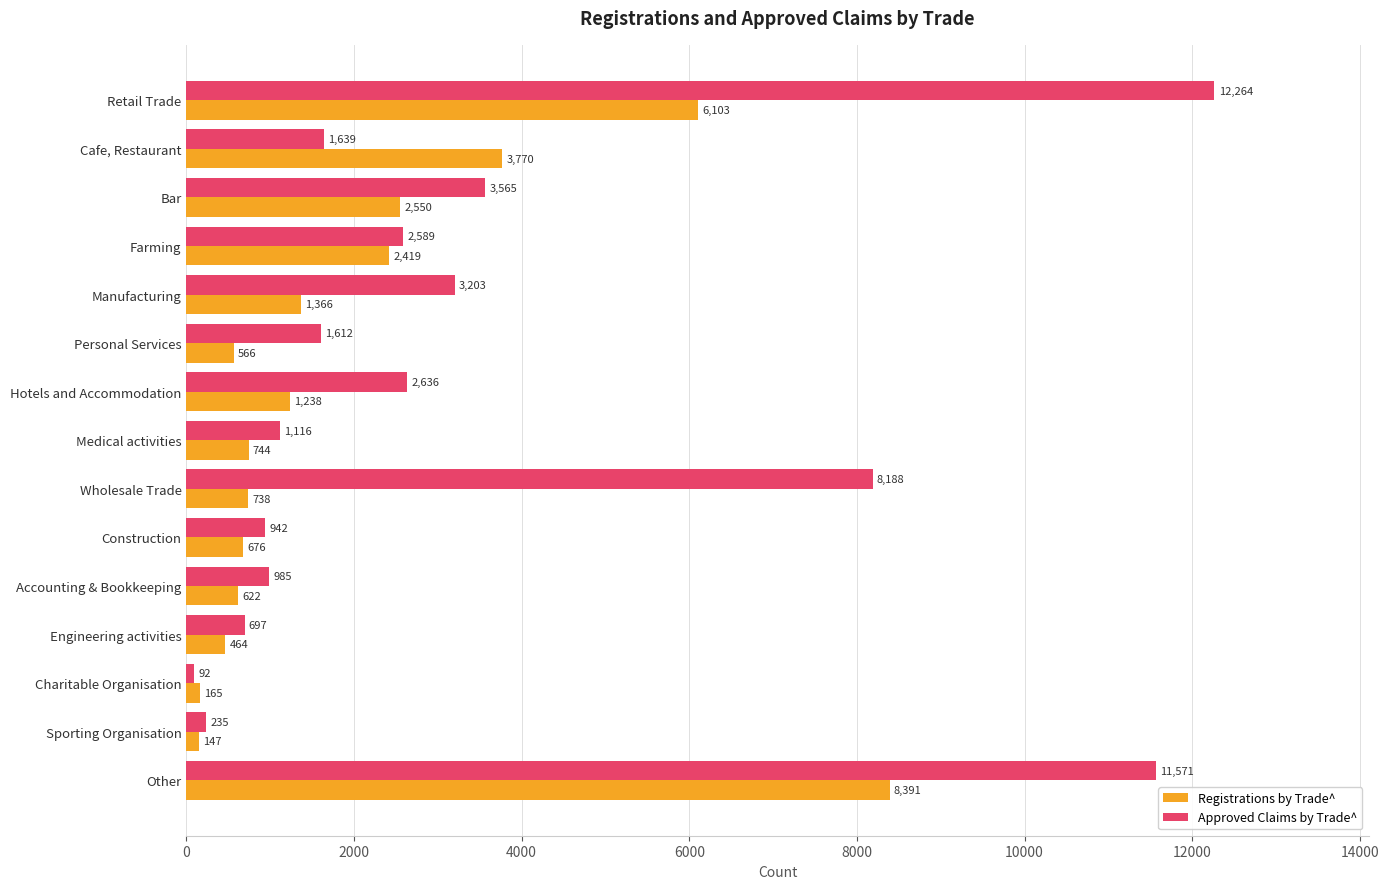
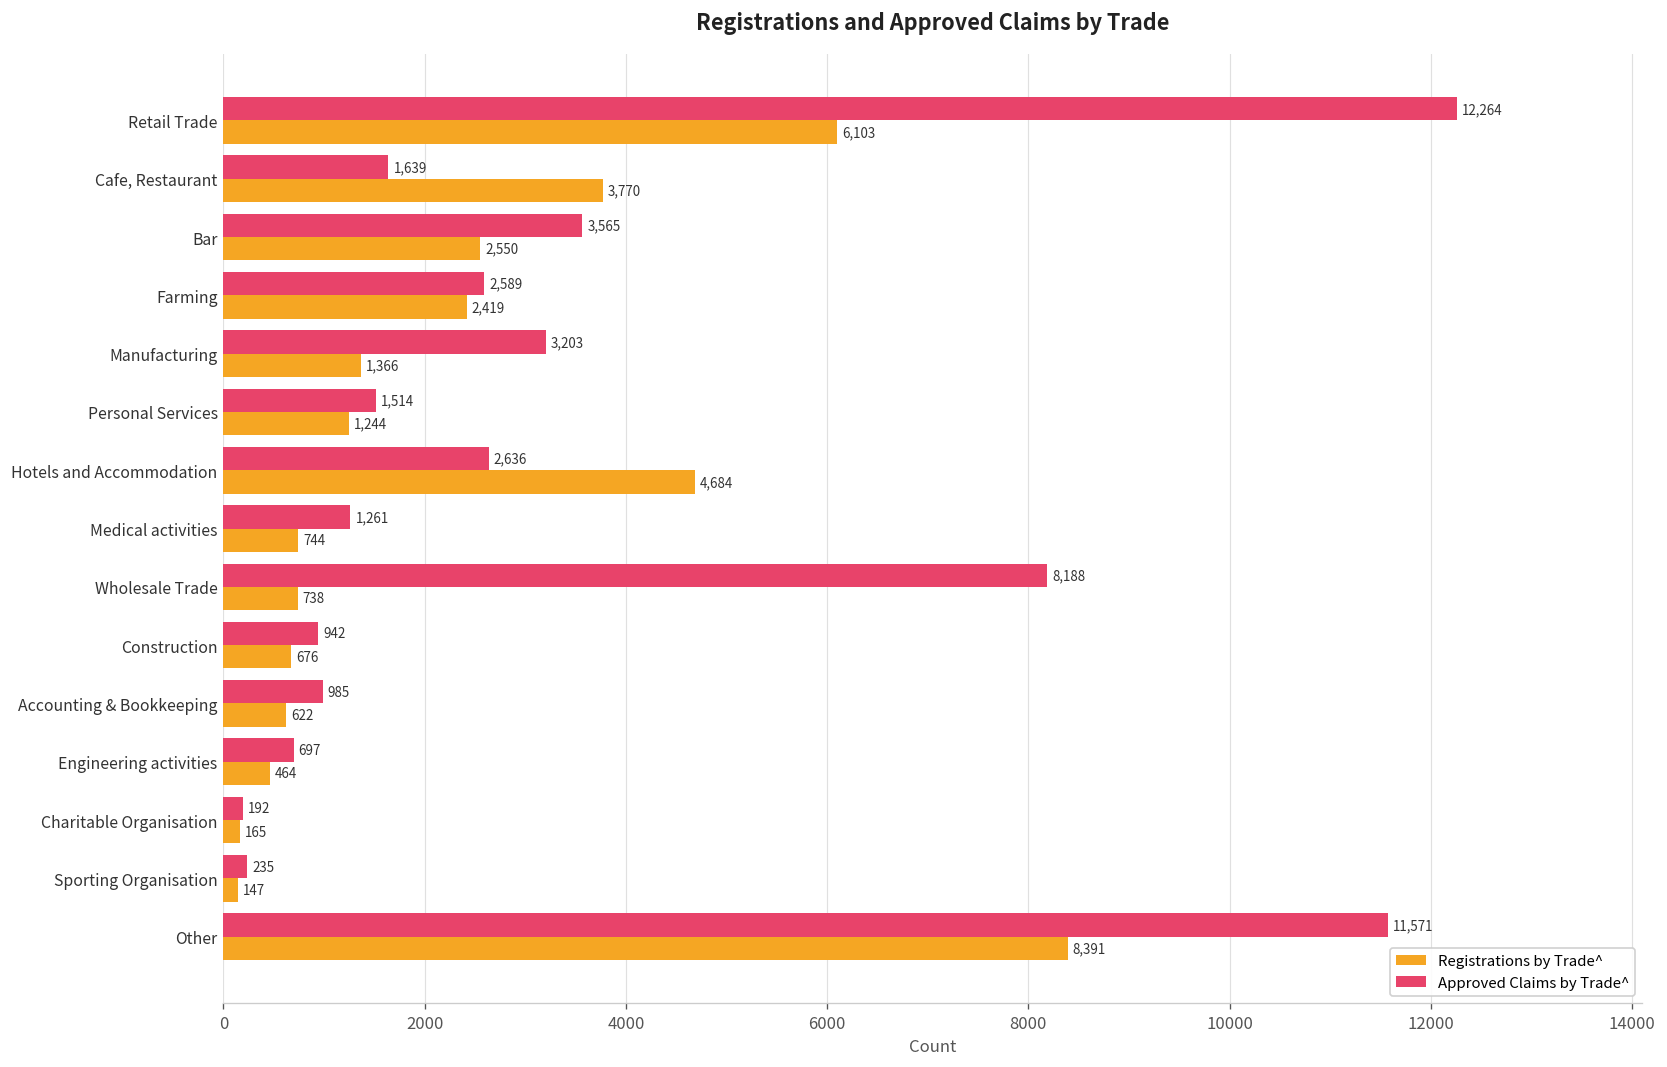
  {
    "Registrations by Trade^": {
      "Retail Trade": "6,103",
      "Cafe, Restaurant": "3,770",
      "Bar": "2,550",
      "Farming": "2,419",
      "Manufacturing": "1,366",
-     "Personal Services": "566",
-     "Hotels and Accommodation": "1,238",
+     "Personal Services": "1,244",
+     "Hotels and Accommodation": "4,684",
      "Medical activities": "744",
      "Wholesale Trade": "738",
      "Construction": "676",
      "Accounting & Bookkeeping": "622",
      "Engineering activities": "464",
      "Charitable Organisation": "165",
      "Sporting Organisation": "147",
      "Other": "8,391"
    },
    "Approved Claims by Trade^": {
      "Retail Trade": "12,264",
      "Cafe, Restaurant": "1,639",
      "Bar": "3,565",
      "Farming": "2,589",
      "Manufacturing": "3,203",
-     "Personal Services": "1,612",
+     "Personal Services": "1,514",
      "Hotels and Accommodation": "2,636",
-     "Medical activities": "1,116",
+     "Medical activities": "1,261",
      "Wholesale Trade": "8,188",
      "Construction": "942",
      "Accounting & Bookkeeping": "985",
      "Engineering activities": "697",
-     "Charitable Organisation": "92",
+     "Charitable Organisation": "192",
      "Sporting Organisation": "235",
      "Other": "11,571"
    }
  }
